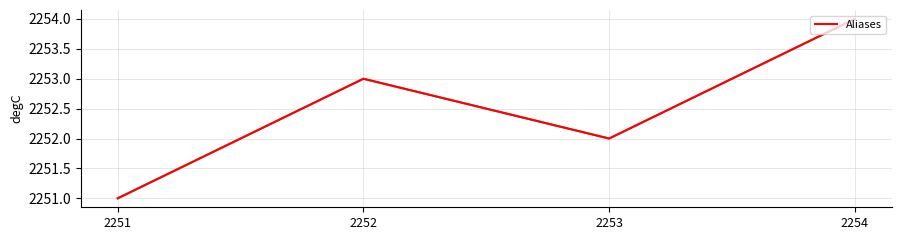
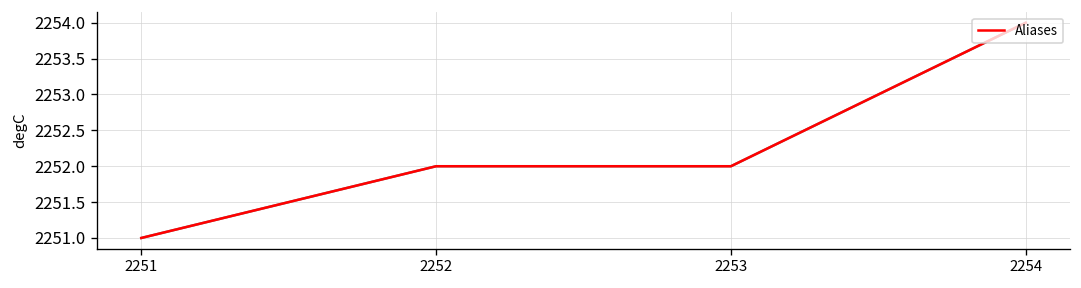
  {
    "2251": 2251,
-   "2252": 2253,
+   "2252": 2252,
    "2253": 2252
  }
